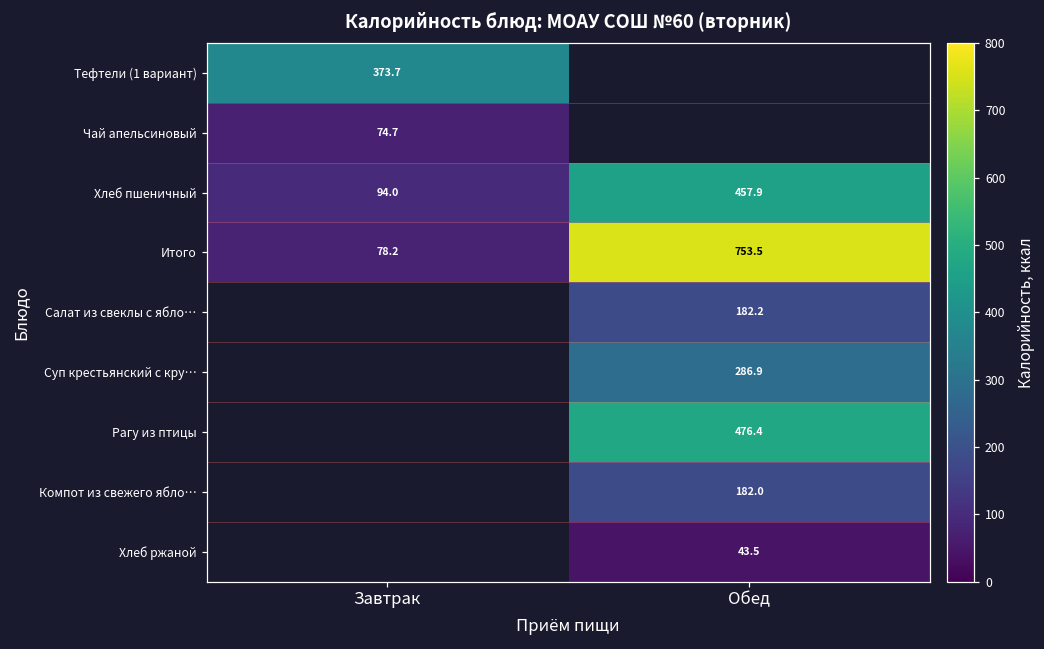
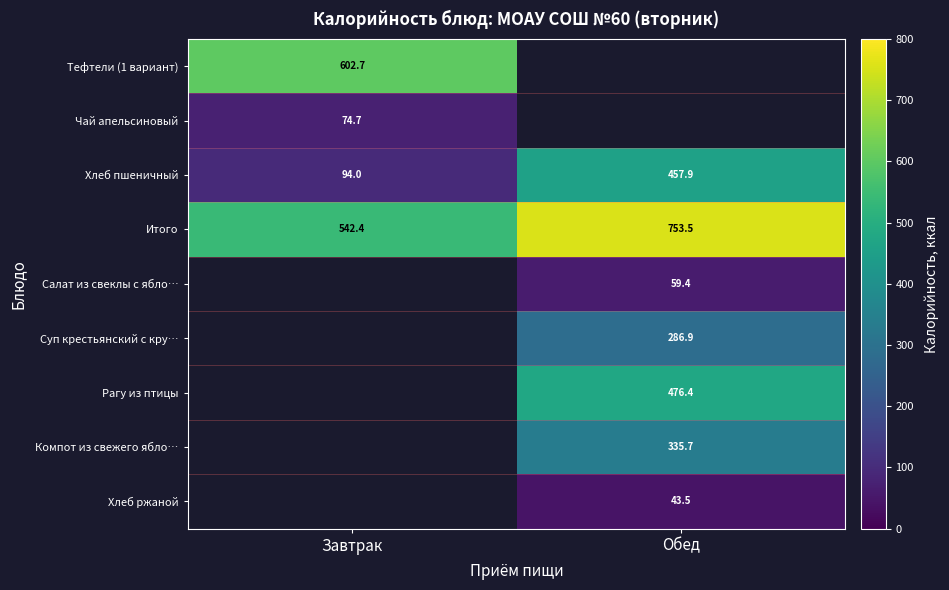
  {
    "Тефтели (1 вариант)": {
-     "Завтрак": 373.7
+     "Завтрак": 602.7
    },
    "Чай апельсиновый": {
      "Завтрак": 74.7
    },
    "Хлеб пшеничный": {
      "Завтрак": 94.0,
      "Обед": 457.9
    },
    "Итого": {
-     "Завтрак": 78.2,
+     "Завтрак": 542.4,
      "Обед": 753.5
    },
    "Салат из свеклы с ябло…": {
-     "Обед": 182.2
+     "Обед": 59.4
    },
    "Суп крестьянский с кру…": {
      "Обед": 286.9
    },
    "Рагу из птицы": {
      "Обед": 476.4
    },
    "Компот из свежего ябло…": {
-     "Обед": 182.0
+     "Обед": 335.7
    },
    "Хлеб ржаной": {
      "Обед": 43.5
    }
  }
